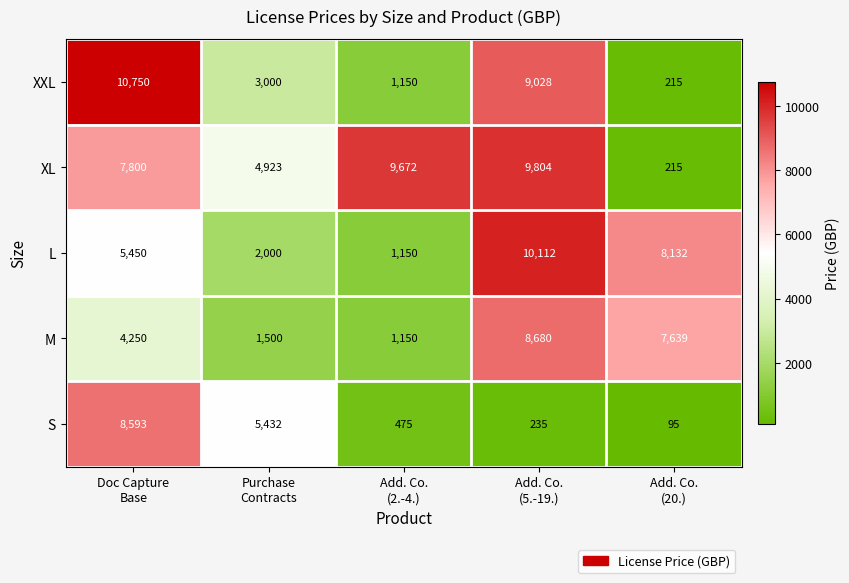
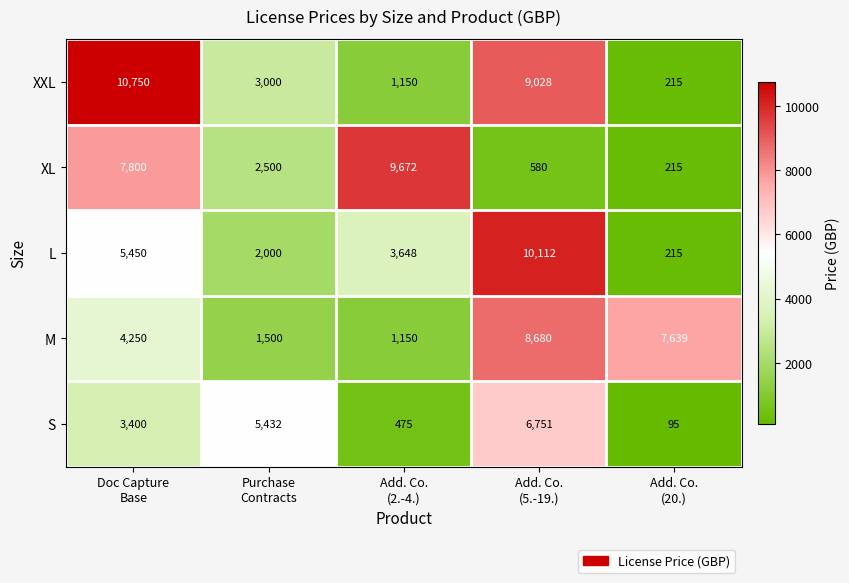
  {
    "XXL": {
      "Doc Capture Base": "10,750",
      "Purchase Contracts": "3,000",
      "Add. Co. (2.-4.)": "1,150",
      "Add. Co. (5.-19.)": "9,028",
      "Add. Co. (20.)": "215"
    },
    "XL": {
      "Doc Capture Base": "7,800",
-     "Purchase Contracts": "4,923",
+     "Purchase Contracts": "2,500",
      "Add. Co. (2.-4.)": "9,672",
-     "Add. Co. (5.-19.)": "9,804",
+     "Add. Co. (5.-19.)": "580",
      "Add. Co. (20.)": "215"
    },
    "L": {
      "Doc Capture Base": "5,450",
      "Purchase Contracts": "2,000",
-     "Add. Co. (2.-4.)": "1,150",
+     "Add. Co. (2.-4.)": "3,648",
      "Add. Co. (5.-19.)": "10,112",
-     "Add. Co. (20.)": "8,132"
+     "Add. Co. (20.)": "215"
    },
    "M": {
      "Doc Capture Base": "4,250",
      "Purchase Contracts": "1,500",
      "Add. Co. (2.-4.)": "1,150",
      "Add. Co. (5.-19.)": "8,680",
      "Add. Co. (20.)": "7,639"
    },
    "S": {
-     "Doc Capture Base": "8,593",
+     "Doc Capture Base": "3,400",
      "Purchase Contracts": "5,432",
      "Add. Co. (2.-4.)": "475",
-     "Add. Co. (5.-19.)": "235",
+     "Add. Co. (5.-19.)": "6,751",
      "Add. Co. (20.)": "95"
    }
  }
